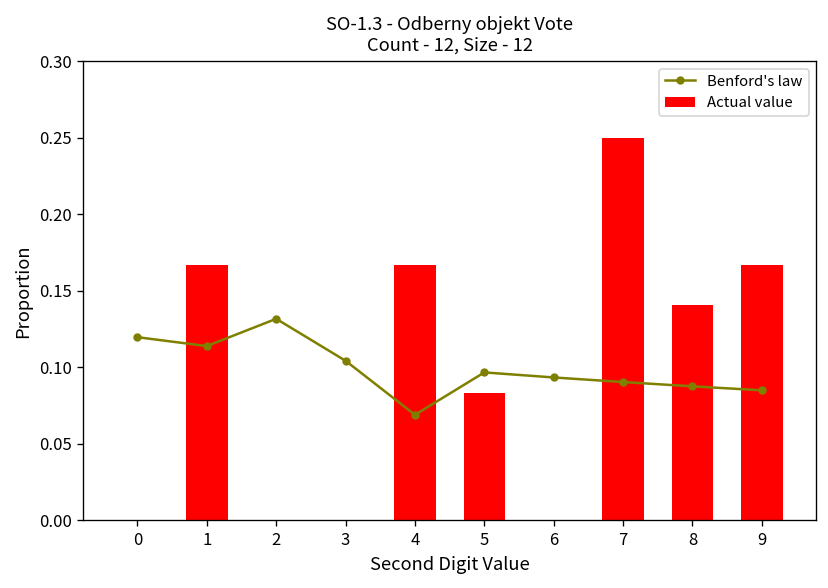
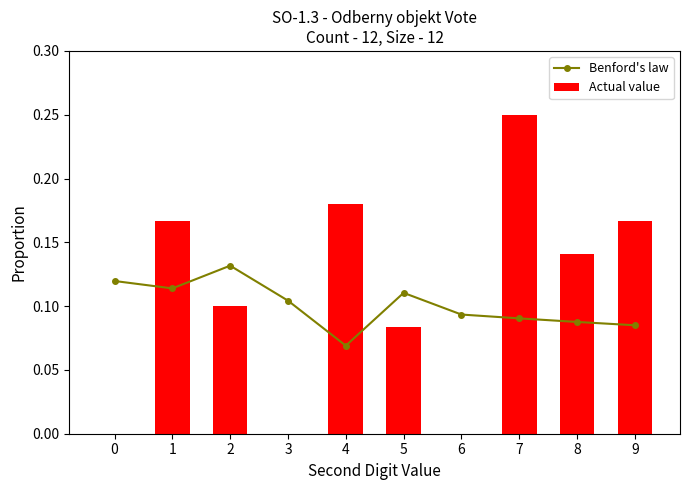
  {
    "Benford's law": {
      "0": 0.120,
      "1": 0.114,
      "2": 0.132,
      "3": 0.104,
      "4": 0.069,
-     "5": 0.097,
+     "5": 0.110,
      "6": 0.093,
      "7": 0.090,
      "8": 0.088,
      "9": 0.085
    },
    "Actual value": {
      "0": 0.000,
      "1": 0.167,
-     "2": 0.0,
+     "2": 0.1,
      "3": 0.000,
-     "4": 0.167,
+     "4": 0.180,
      "5": 0.083,
      "6": 0.000,
      "7": 0.250,
      "8": 0.141,
      "9": 0.167
    }
  }
